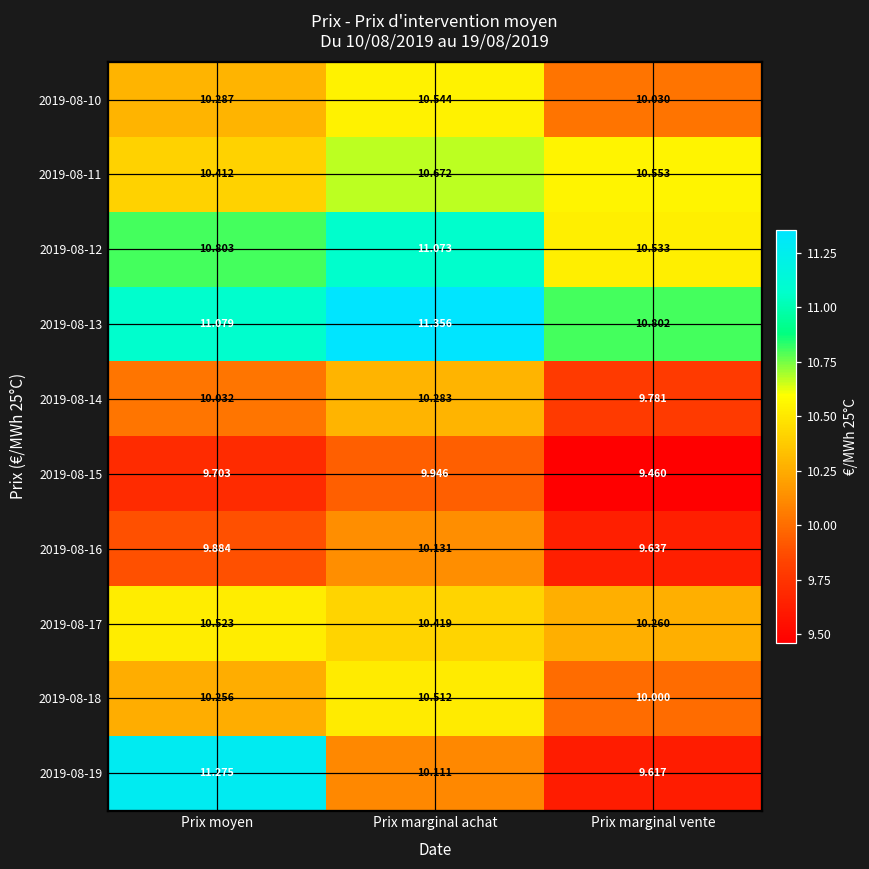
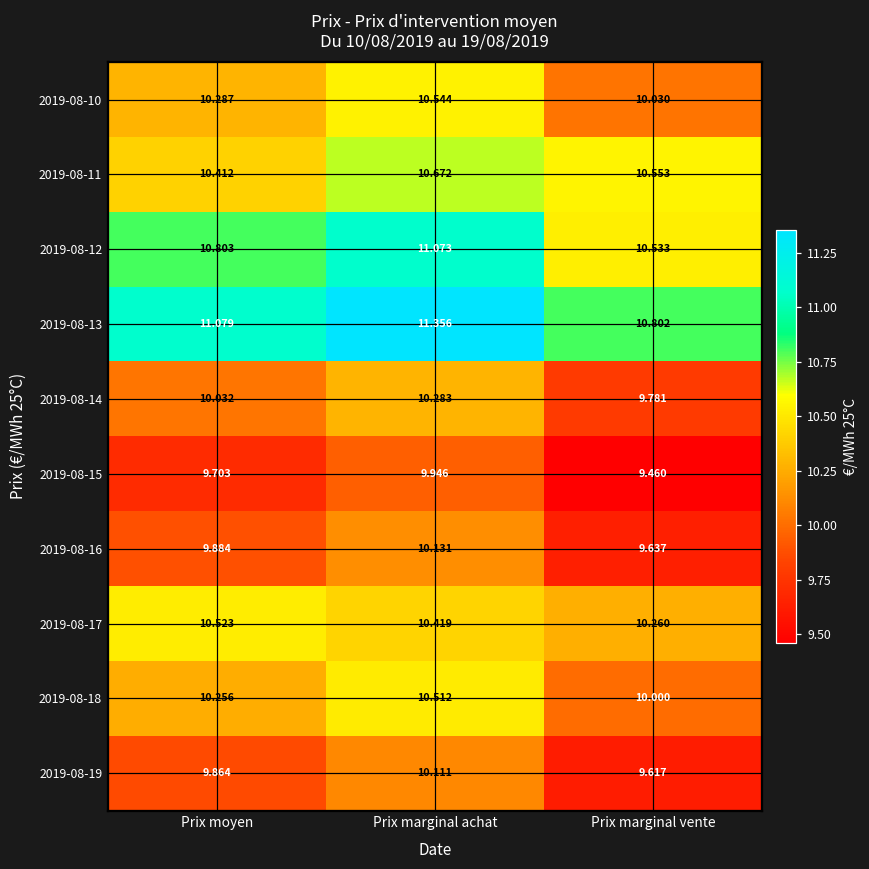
  {
    "2019-08-10": {
      "Prix moyen": 10.287,
      "Prix marginal achat": 10.544,
      "Prix marginal vente": 10.030
    },
    "2019-08-11": {
      "Prix moyen": 10.412,
      "Prix marginal achat": 10.672,
      "Prix marginal vente": 10.553
    },
    "2019-08-12": {
      "Prix moyen": 10.803,
      "Prix marginal achat": 11.073,
      "Prix marginal vente": 10.533
    },
    "2019-08-13": {
      "Prix moyen": 11.079,
      "Prix marginal achat": 11.356,
      "Prix marginal vente": 10.802
    },
    "2019-08-14": {
      "Prix moyen": 10.032,
      "Prix marginal achat": 10.283,
      "Prix marginal vente": 9.781
    },
    "2019-08-15": {
      "Prix moyen": 9.703,
      "Prix marginal achat": 9.946,
      "Prix marginal vente": 9.460
    },
    "2019-08-16": {
      "Prix moyen": 9.884,
      "Prix marginal achat": 10.131,
      "Prix marginal vente": 9.637
    },
    "2019-08-17": {
      "Prix moyen": 10.523,
      "Prix marginal achat": 10.419,
      "Prix marginal vente": 10.260
    },
    "2019-08-18": {
      "Prix moyen": 10.256,
      "Prix marginal achat": 10.512,
      "Prix marginal vente": 10.000
    },
    "2019-08-19": {
-     "Prix moyen": 11.275,
+     "Prix moyen": 9.864,
      "Prix marginal achat": 10.111,
      "Prix marginal vente": 9.617
    }
  }
